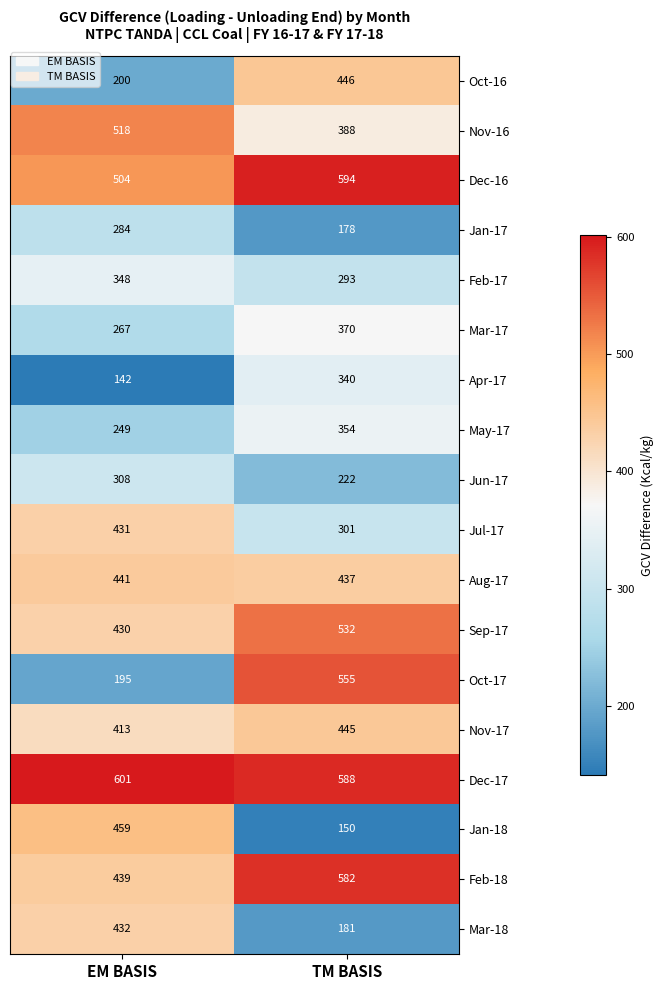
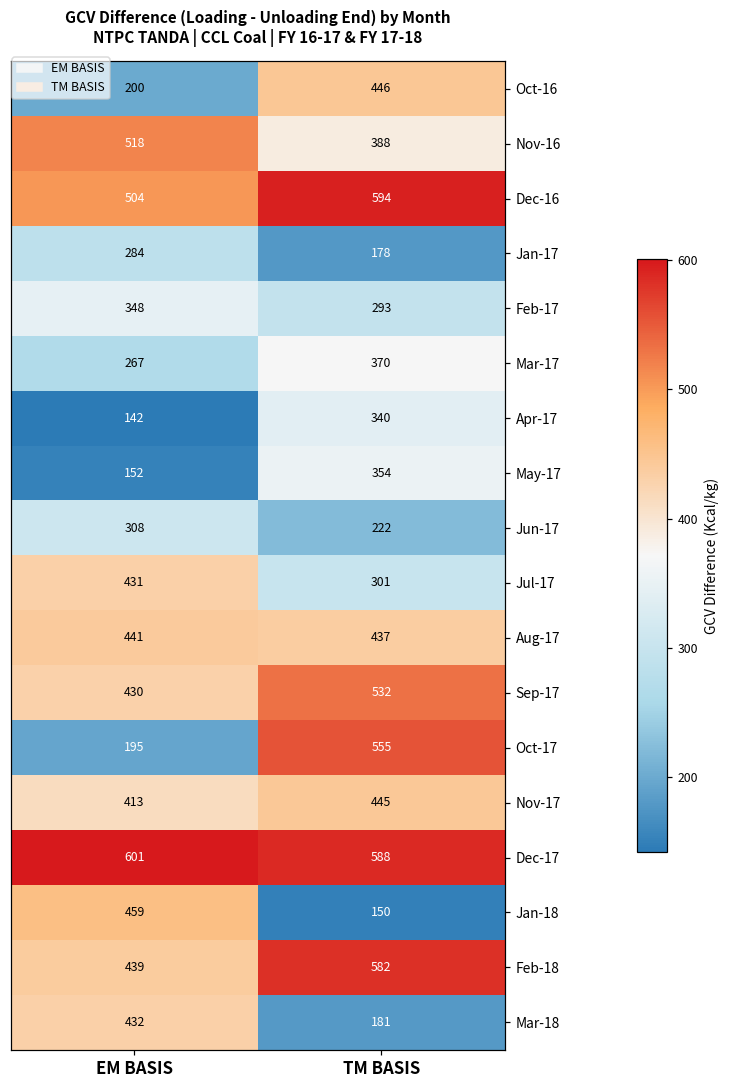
  {
    "Oct-16": {
      "EM BASIS": 200,
      "TM BASIS": 446
    },
    "Nov-16": {
      "EM BASIS": 518,
      "TM BASIS": 388
    },
    "Dec-16": {
      "EM BASIS": 504,
      "TM BASIS": 594
    },
    "Jan-17": {
      "EM BASIS": 284,
      "TM BASIS": 178
    },
    "Feb-17": {
      "EM BASIS": 348,
      "TM BASIS": 293
    },
    "Mar-17": {
      "EM BASIS": 267,
      "TM BASIS": 370
    },
    "Apr-17": {
      "EM BASIS": 142,
      "TM BASIS": 340
    },
    "May-17": {
-     "EM BASIS": 249,
+     "EM BASIS": 152,
      "TM BASIS": 354
    },
    "Jun-17": {
      "EM BASIS": 308,
      "TM BASIS": 222
    },
    "Jul-17": {
      "EM BASIS": 431,
      "TM BASIS": 301
    },
    "Aug-17": {
      "EM BASIS": 441,
      "TM BASIS": 437
    },
    "Sep-17": {
      "EM BASIS": 430,
      "TM BASIS": 532
    },
    "Oct-17": {
      "EM BASIS": 195,
      "TM BASIS": 555
    },
    "Nov-17": {
      "EM BASIS": 413,
      "TM BASIS": 445
    },
    "Dec-17": {
      "EM BASIS": 601,
      "TM BASIS": 588
    },
    "Jan-18": {
      "EM BASIS": 459,
      "TM BASIS": 150
    },
    "Feb-18": {
      "EM BASIS": 439,
      "TM BASIS": 582
    },
    "Mar-18": {
      "EM BASIS": 432,
      "TM BASIS": 181
    }
  }
